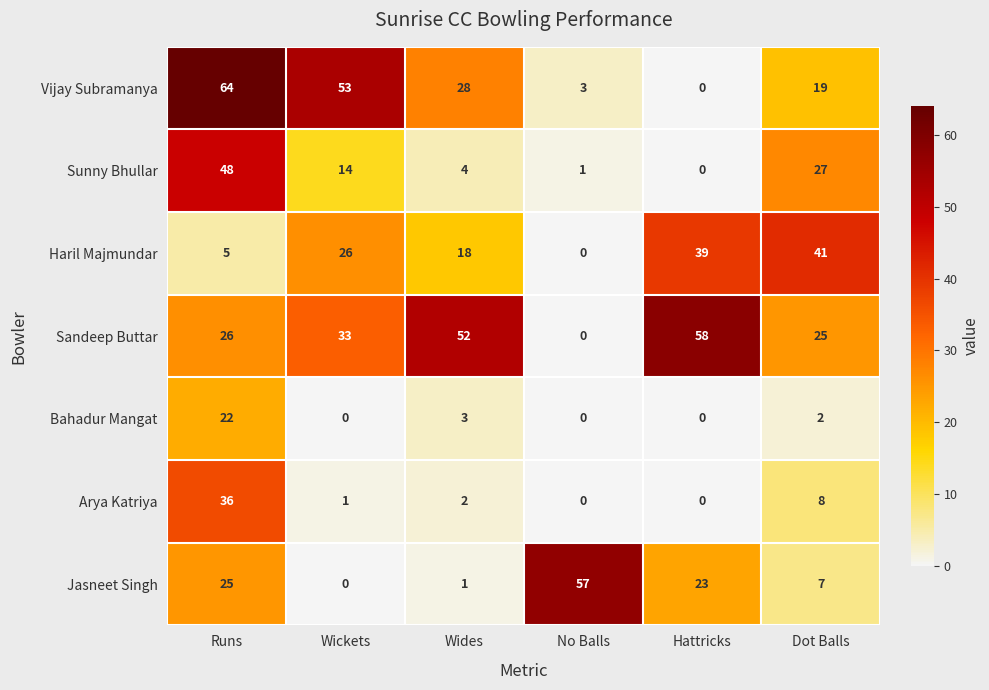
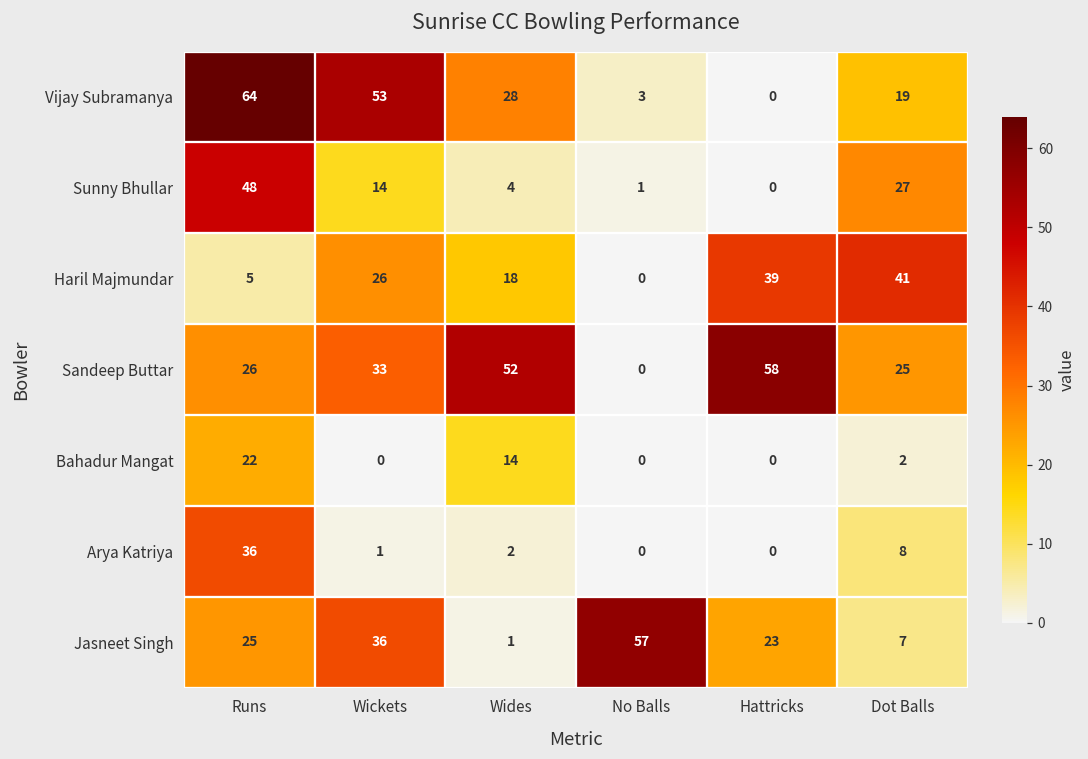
  {
    "Vijay Subramanya": {
      "Runs": 64,
      "Wickets": 53,
      "Wides": 28,
      "No Balls": 3,
      "Hattricks": 0,
      "Dot Balls": 19
    },
    "Sunny Bhullar": {
      "Runs": 48,
      "Wickets": 14,
      "Wides": 4,
      "No Balls": 1,
      "Hattricks": 0,
      "Dot Balls": 27
    },
    "Haril Majmundar": {
      "Runs": 5,
      "Wickets": 26,
      "Wides": 18,
      "No Balls": 0,
      "Hattricks": 39,
      "Dot Balls": 41
    },
    "Sandeep Buttar": {
      "Runs": 26,
      "Wickets": 33,
      "Wides": 52,
      "No Balls": 0,
      "Hattricks": 58,
      "Dot Balls": 25
    },
    "Bahadur Mangat": {
      "Runs": 22,
      "Wickets": 0,
-     "Wides": 3,
+     "Wides": 14,
      "No Balls": 0,
      "Hattricks": 0,
      "Dot Balls": 2
    },
    "Arya Katriya": {
      "Runs": 36,
      "Wickets": 1,
      "Wides": 2,
      "No Balls": 0,
      "Hattricks": 0,
      "Dot Balls": 8
    },
    "Jasneet Singh": {
      "Runs": 25,
-     "Wickets": 0,
+     "Wickets": 36,
      "Wides": 1,
      "No Balls": 57,
      "Hattricks": 23,
      "Dot Balls": 7
    }
  }
